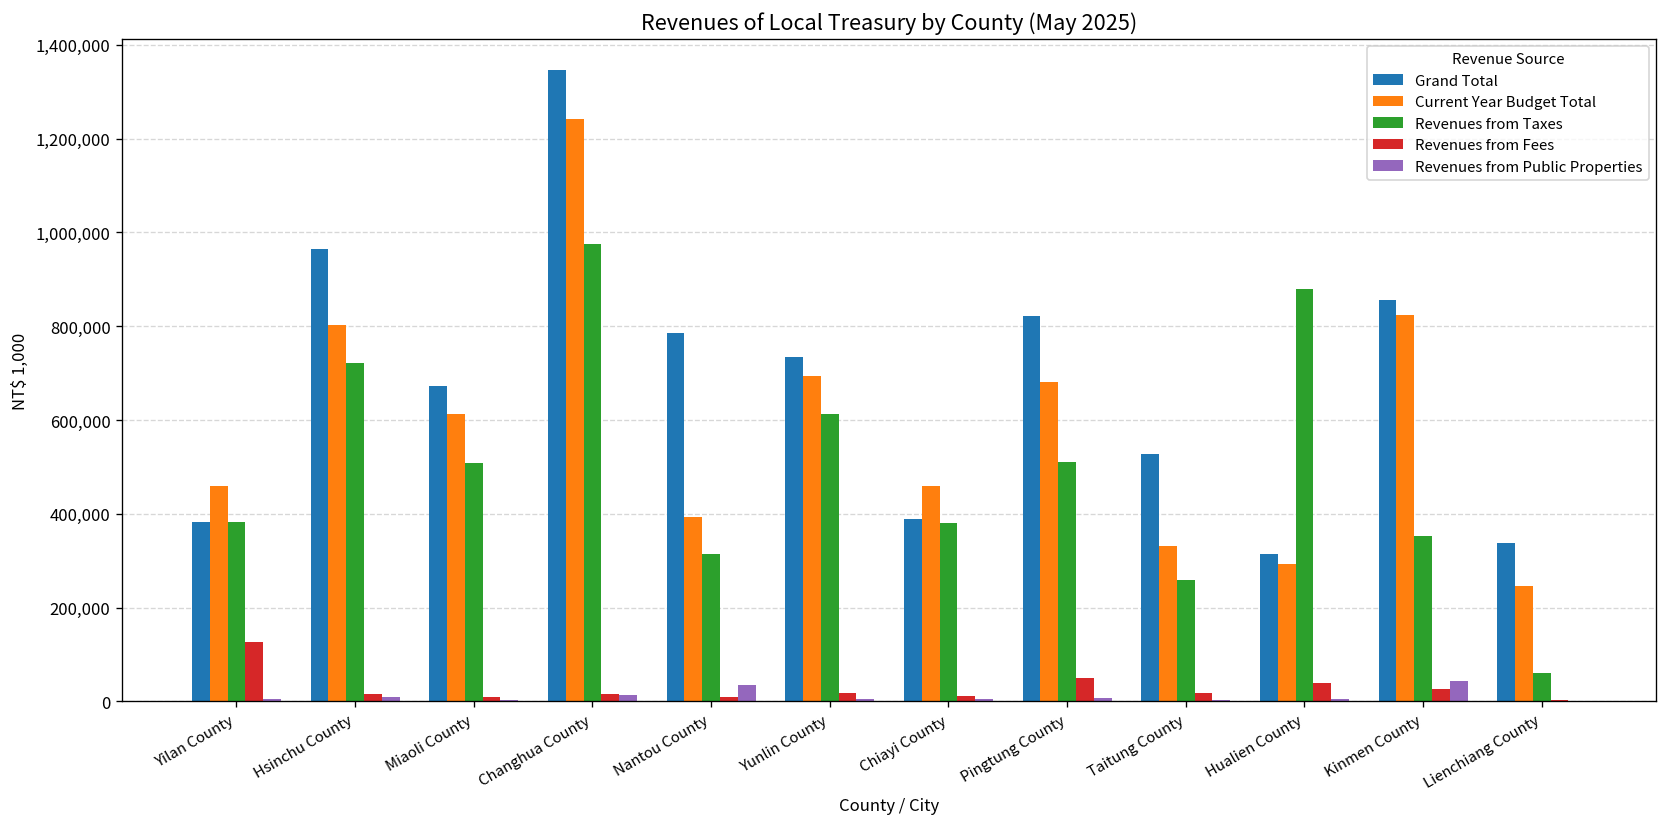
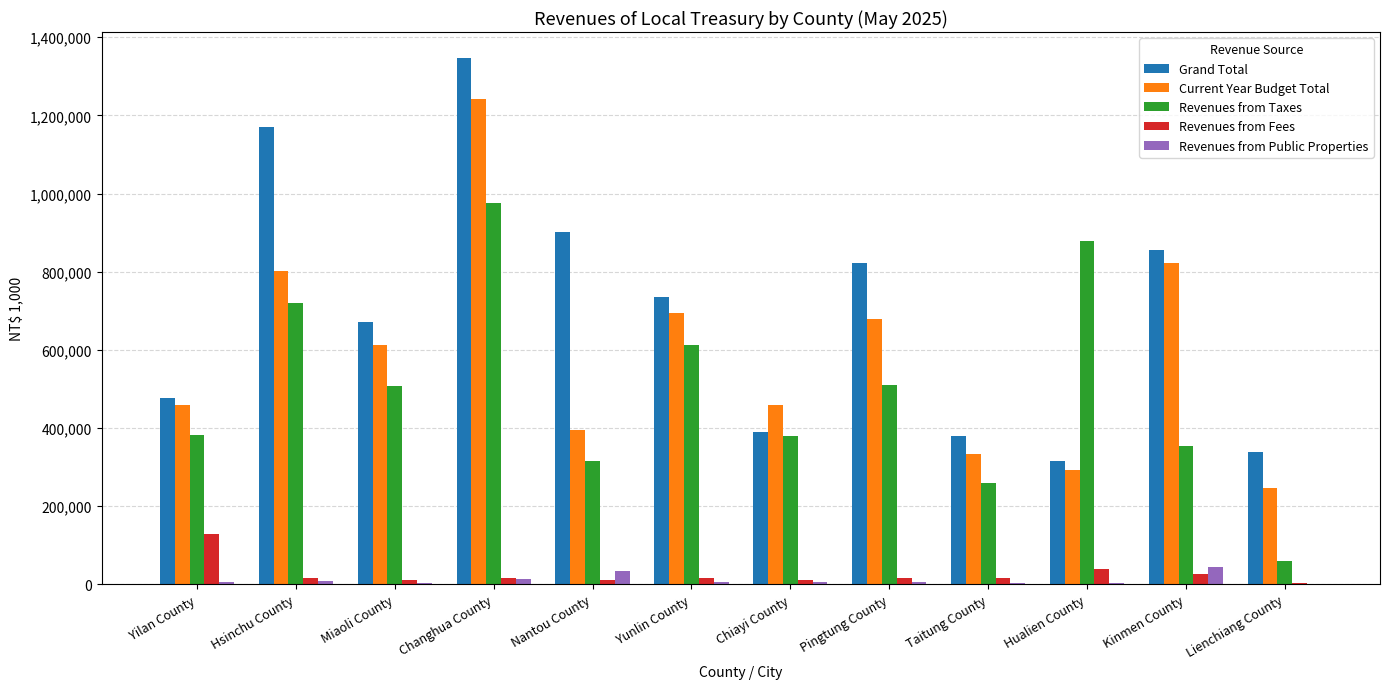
  {
    "Grand Total": {
-     "Yilan County": "380,000",
-     "Hsinchu County": "960,000",
+     "Yilan County": "480,000",
+     "Hsinchu County": "1,170,000",
      "Miaoli County": "670,000",
      "Changhua County": "1,350,000",
-     "Nantou County": "780,000",
+     "Nantou County": "900,000",
      "Yunlin County": "740,000",
      "Chiayi County": "390,000",
      "Pingtung County": "820,000",
-     "Taitung County": "530,000",
+     "Taitung County": "380,000",
      "Hualien County": "310,000",
      "Kinmen County": "860,000",
      "Lienchiang County": "340,000"
    },
    "Current Year Budget Total": {
      "Yilan County": "460,000",
      "Hsinchu County": "800,000",
      "Miaoli County": "610,000",
      "Changhua County": "1,240,000",
      "Nantou County": "390,000",
      "Yunlin County": "690,000",
      "Chiayi County": "460,000",
      "Pingtung County": "680,000",
      "Taitung County": "330,000",
      "Hualien County": "290,000",
      "Kinmen County": "820,000",
      "Lienchiang County": "250,000"
    },
    "Revenues from Taxes": {
      "Yilan County": "380,000",
      "Hsinchu County": "720,000",
      "Miaoli County": "510,000",
      "Changhua County": "980,000",
      "Nantou County": "310,000",
      "Yunlin County": "610,000",
      "Chiayi County": "380,000",
      "Pingtung County": "510,000",
      "Taitung County": "260,000",
      "Hualien County": "880,000",
      "Kinmen County": "350,000",
      "Lienchiang County": "60,000"
    },
    "Revenues from Fees": {
      "Yilan County": "130,000",
      "Hsinchu County": "20,000",
      "Miaoli County": "10,000",
      "Changhua County": "10,000",
      "Nantou County": "10,000",
      "Yunlin County": "20,000",
      "Chiayi County": "10,000",
-     "Pingtung County": "50,000",
+     "Pingtung County": "20,000",
      "Taitung County": "20,000",
      "Hualien County": "40,000",
      "Kinmen County": "30,000"
    },
    "Revenues from Public Properties": {
      "Hsinchu County": "10,000",
      "Changhua County": "10,000",
      "Nantou County": "30,000",
      "Pingtung County": "10,000",
      "Kinmen County": "40,000"
    }
  }
